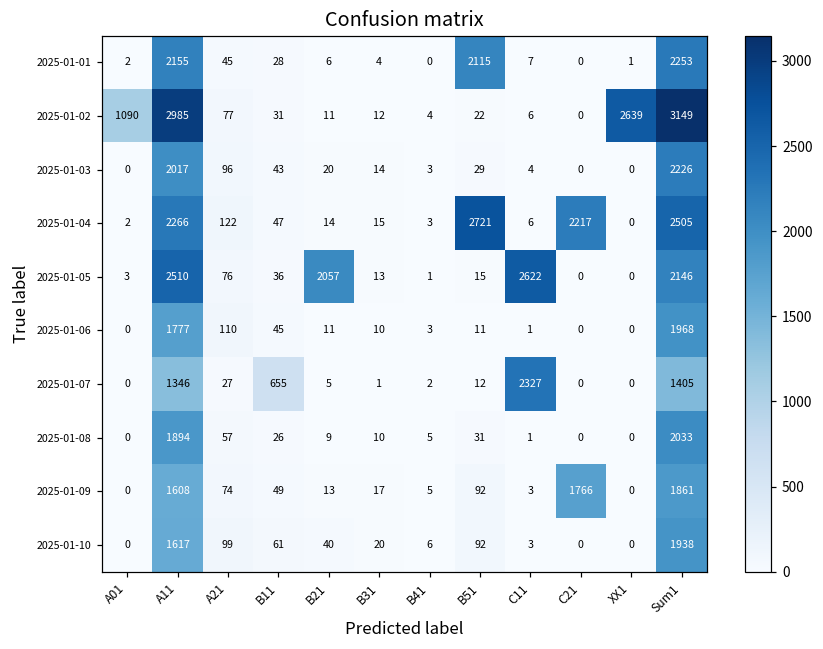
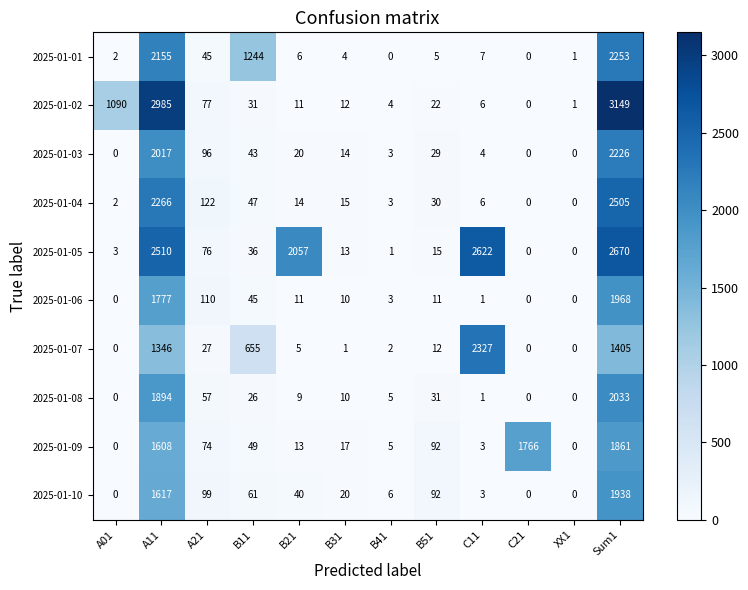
  {
    "2025-01-01": {
      "A01": 2,
      "A11": 2155,
      "A21": 45,
-     "B11": 28,
+     "B11": 1244,
      "B21": 6,
      "B31": 4,
      "B41": 0,
-     "B51": 2115,
+     "B51": 5,
      "C11": 7,
      "C21": 0,
      "XX1": 1,
      "Sum1": 2253
    },
    "2025-01-02": {
      "A01": 1090,
      "A11": 2985,
      "A21": 77,
      "B11": 31,
      "B21": 11,
      "B31": 12,
      "B41": 4,
      "B51": 22,
      "C11": 6,
      "C21": 0,
-     "XX1": 2639,
+     "XX1": 1,
      "Sum1": 3149
    },
    "2025-01-03": {
      "A01": 0,
      "A11": 2017,
      "A21": 96,
      "B11": 43,
      "B21": 20,
      "B31": 14,
      "B41": 3,
      "B51": 29,
      "C11": 4,
      "C21": 0,
      "XX1": 0,
      "Sum1": 2226
    },
    "2025-01-04": {
      "A01": 2,
      "A11": 2266,
      "A21": 122,
      "B11": 47,
      "B21": 14,
      "B31": 15,
      "B41": 3,
-     "B51": 2721,
+     "B51": 30,
      "C11": 6,
-     "C21": 2217,
+     "C21": 0,
      "XX1": 0,
      "Sum1": 2505
    },
    "2025-01-05": {
      "A01": 3,
      "A11": 2510,
      "A21": 76,
      "B11": 36,
      "B21": 2057,
      "B31": 13,
      "B41": 1,
      "B51": 15,
      "C11": 2622,
      "C21": 0,
      "XX1": 0,
-     "Sum1": 2146
+     "Sum1": 2670
    },
    "2025-01-06": {
      "A01": 0,
      "A11": 1777,
      "A21": 110,
      "B11": 45,
      "B21": 11,
      "B31": 10,
      "B41": 3,
      "B51": 11,
      "C11": 1,
      "C21": 0,
      "XX1": 0,
      "Sum1": 1968
    },
    "2025-01-07": {
      "A01": 0,
      "A11": 1346,
      "A21": 27,
      "B11": 655,
      "B21": 5,
      "B31": 1,
      "B41": 2,
      "B51": 12,
      "C11": 2327,
      "C21": 0,
      "XX1": 0,
      "Sum1": 1405
    },
    "2025-01-08": {
      "A01": 0,
      "A11": 1894,
      "A21": 57,
      "B11": 26,
      "B21": 9,
      "B31": 10,
      "B41": 5,
      "B51": 31,
      "C11": 1,
      "C21": 0,
      "XX1": 0,
      "Sum1": 2033
    },
    "2025-01-09": {
      "A01": 0,
      "A11": 1608,
      "A21": 74,
      "B11": 49,
      "B21": 13,
      "B31": 17,
      "B41": 5,
      "B51": 92,
      "C11": 3,
      "C21": 1766,
      "XX1": 0,
      "Sum1": 1861
    },
    "2025-01-10": {
      "A01": 0,
      "A11": 1617,
      "A21": 99,
      "B11": 61,
      "B21": 40,
      "B31": 20,
      "B41": 6,
      "B51": 92,
      "C11": 3,
      "C21": 0,
      "XX1": 0,
      "Sum1": 1938
    }
  }
